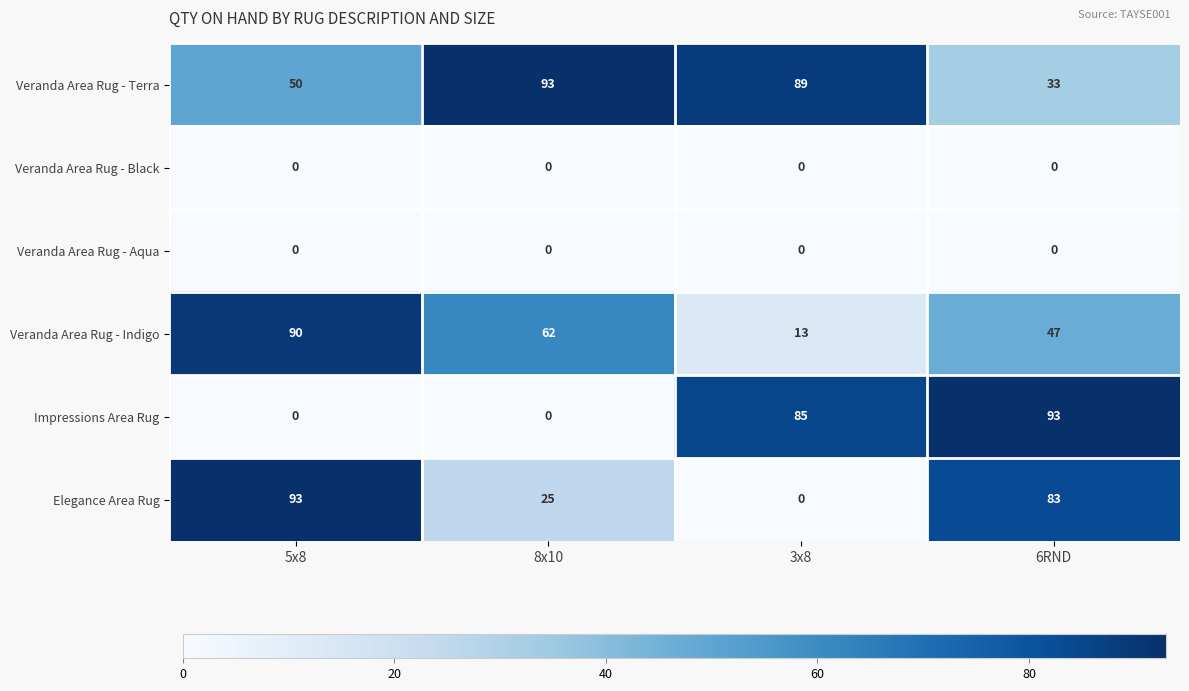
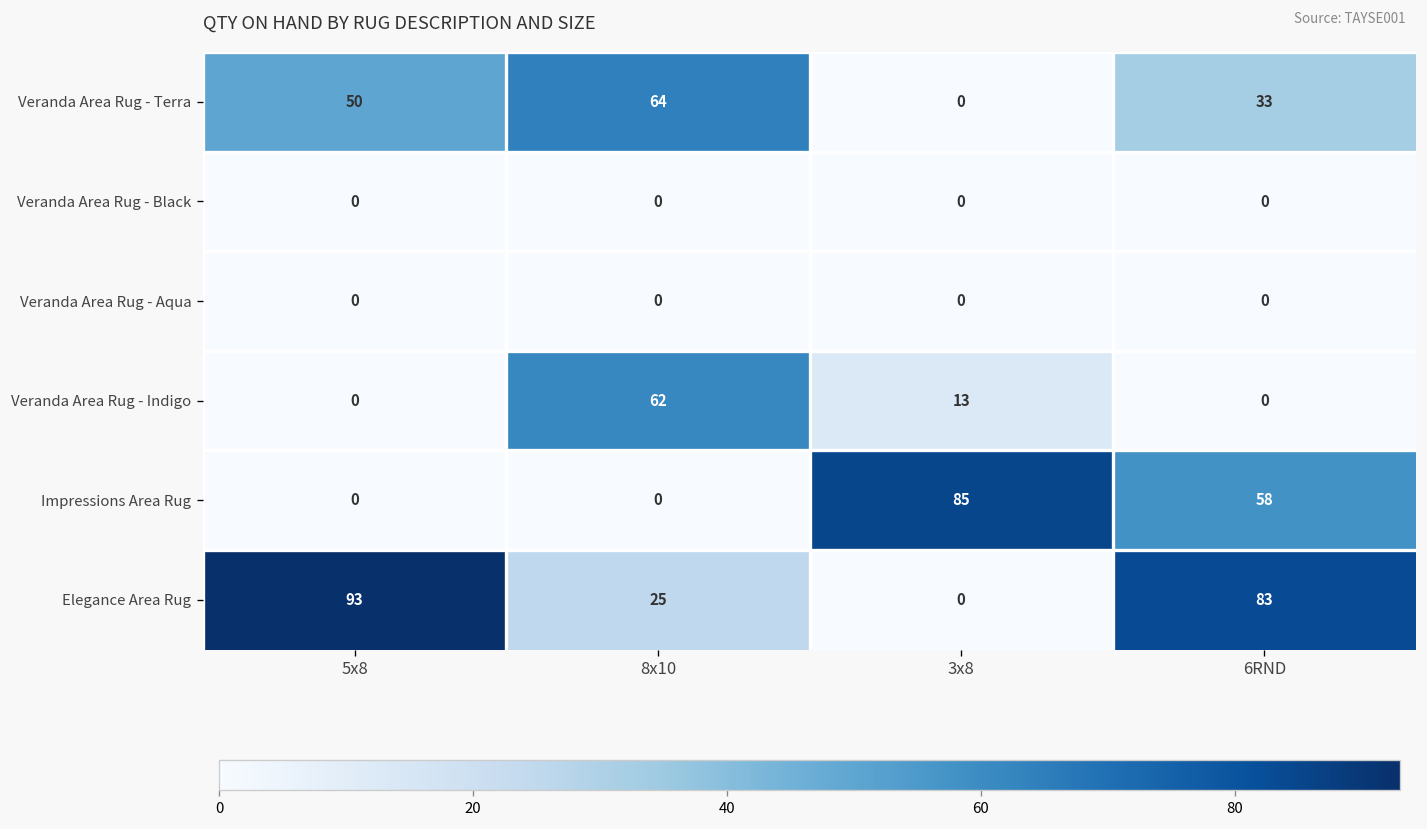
  {
    "Veranda Area Rug - Terra": {
      "5x8": 50,
-     "8x10": 93,
-     "3x8": 89,
+     "8x10": 64,
+     "3x8": 0,
      "6RND": 33
    },
    "Veranda Area Rug - Black": {
      "5x8": 0,
      "8x10": 0,
      "3x8": 0,
      "6RND": 0
    },
    "Veranda Area Rug - Aqua": {
      "5x8": 0,
      "8x10": 0,
      "3x8": 0,
      "6RND": 0
    },
    "Veranda Area Rug - Indigo": {
-     "5x8": 90,
+     "5x8": 0,
      "8x10": 62,
      "3x8": 13,
-     "6RND": 47
+     "6RND": 0
    },
    "Impressions Area Rug": {
      "5x8": 0,
      "8x10": 0,
      "3x8": 85,
-     "6RND": 93
+     "6RND": 58
    },
    "Elegance Area Rug": {
      "5x8": 93,
      "8x10": 25,
      "3x8": 0,
      "6RND": 83
    }
  }
